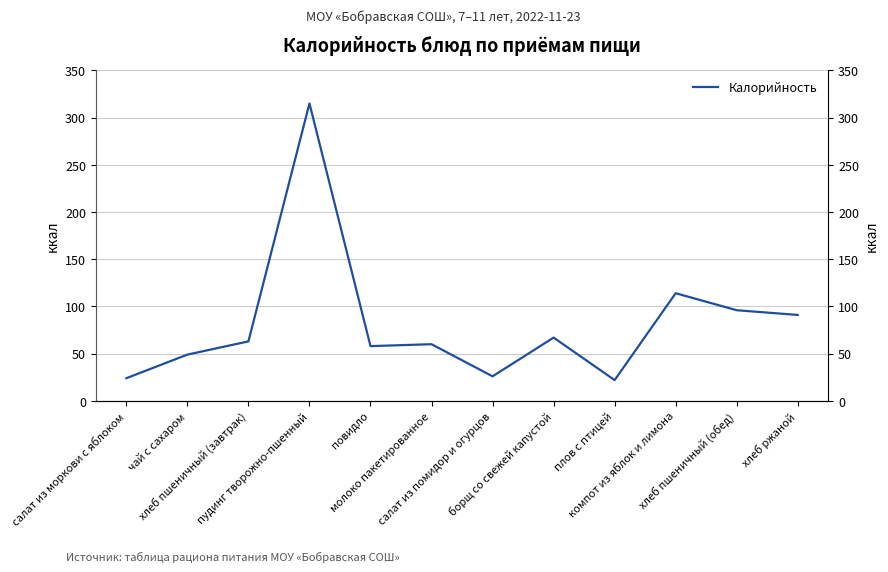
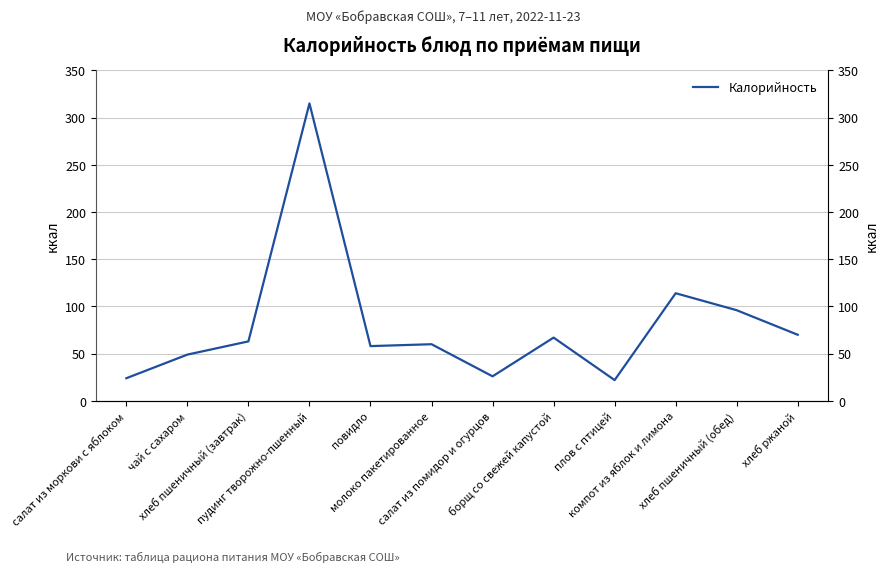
  {
    "салат из моркови с яблоком": 20,
    "чай с сахаром": 50,
    "хлеб пшеничный (завтрак)": 60,
    "пудинг творожно-пшенный": 320,
    "повидло": 60,
    "молоко пакетированное": 60,
    "салат из помидор и огурцов": 30,
    "борщ со свежей капустой": 70,
    "плов с птицей": 20,
    "компот из яблок и лимона": 110,
    "хлеб пшеничный (обед)": 100,
-   "хлеб ржаной": 90
+   "хлеб ржаной": 70
  }
